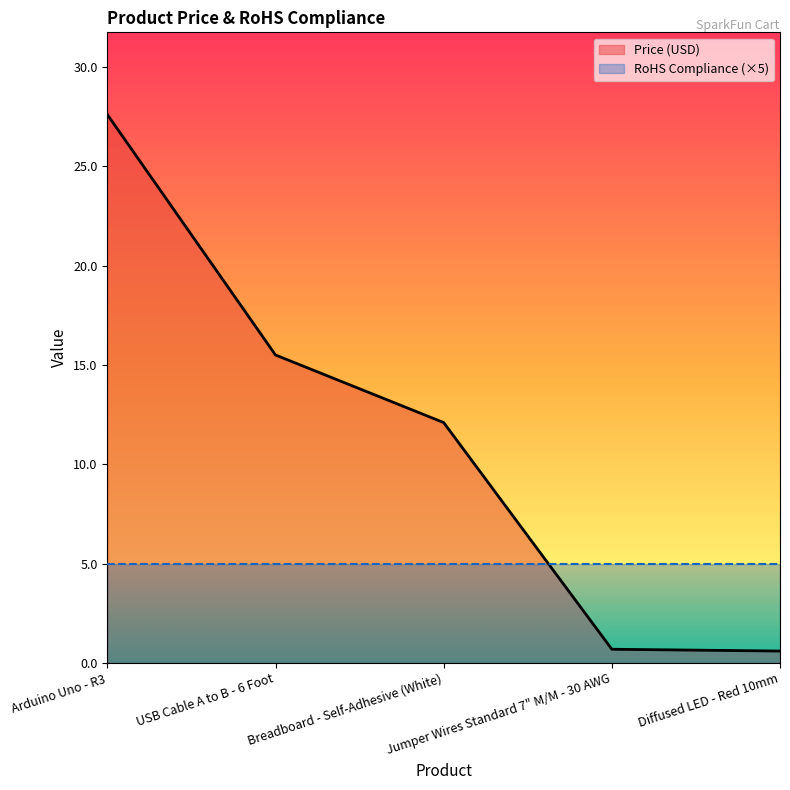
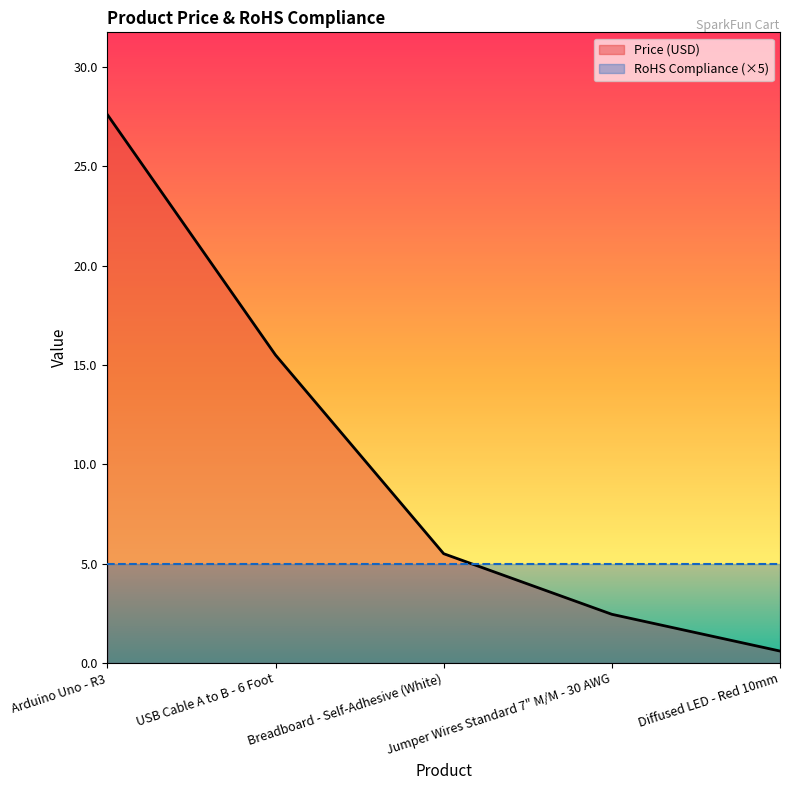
  {
    "Price (USD)": {
      "Arduino Uno - R3": 27.6,
      "USB Cable A to B - 6 Foot": 15.5,
-     "Breadboard - Self-Adhesive (White)": 12.1,
-     "Jumper Wires Standard 7\" M/M - 30 AWG": 0.7,
+     "Breadboard - Self-Adhesive (White)": 5.5,
+     "Jumper Wires Standard 7\" M/M - 30 AWG": 2.5,
      "Diffused LED - Red 10mm": 0.6
    },
    "RoHS Compliance (×5)": {
      "Arduino Uno - R3": 5.0,
      "USB Cable A to B - 6 Foot": 5.0,
      "Breadboard - Self-Adhesive (White)": 5.0,
      "Jumper Wires Standard 7\" M/M - 30 AWG": 5.0,
      "Diffused LED - Red 10mm": 5.0
    }
  }
